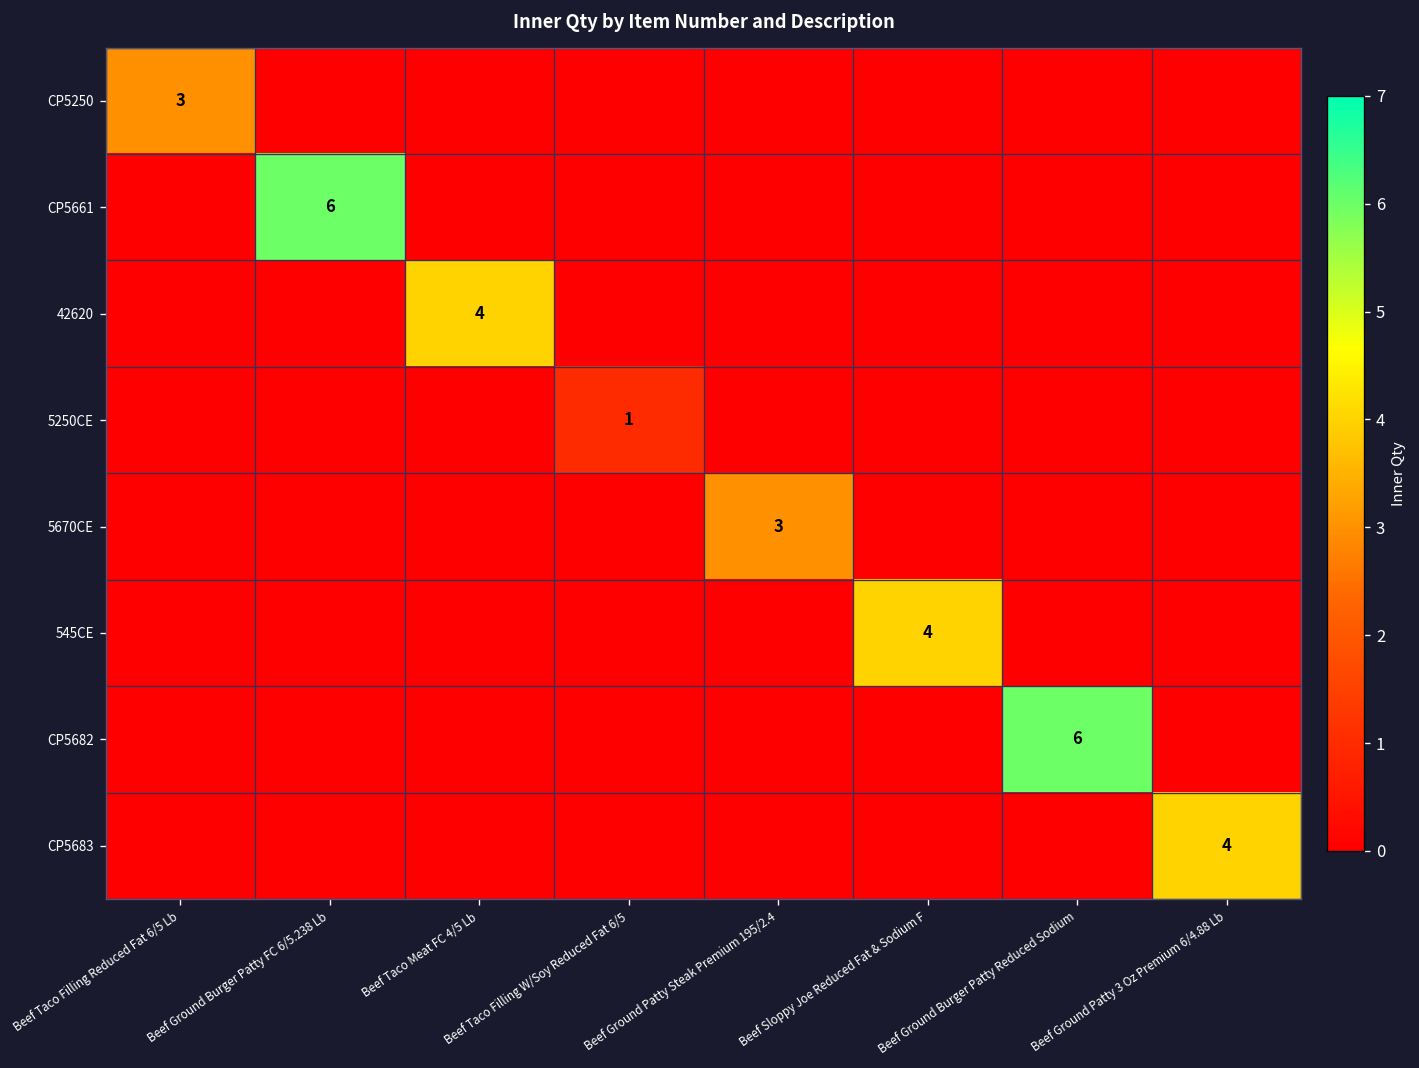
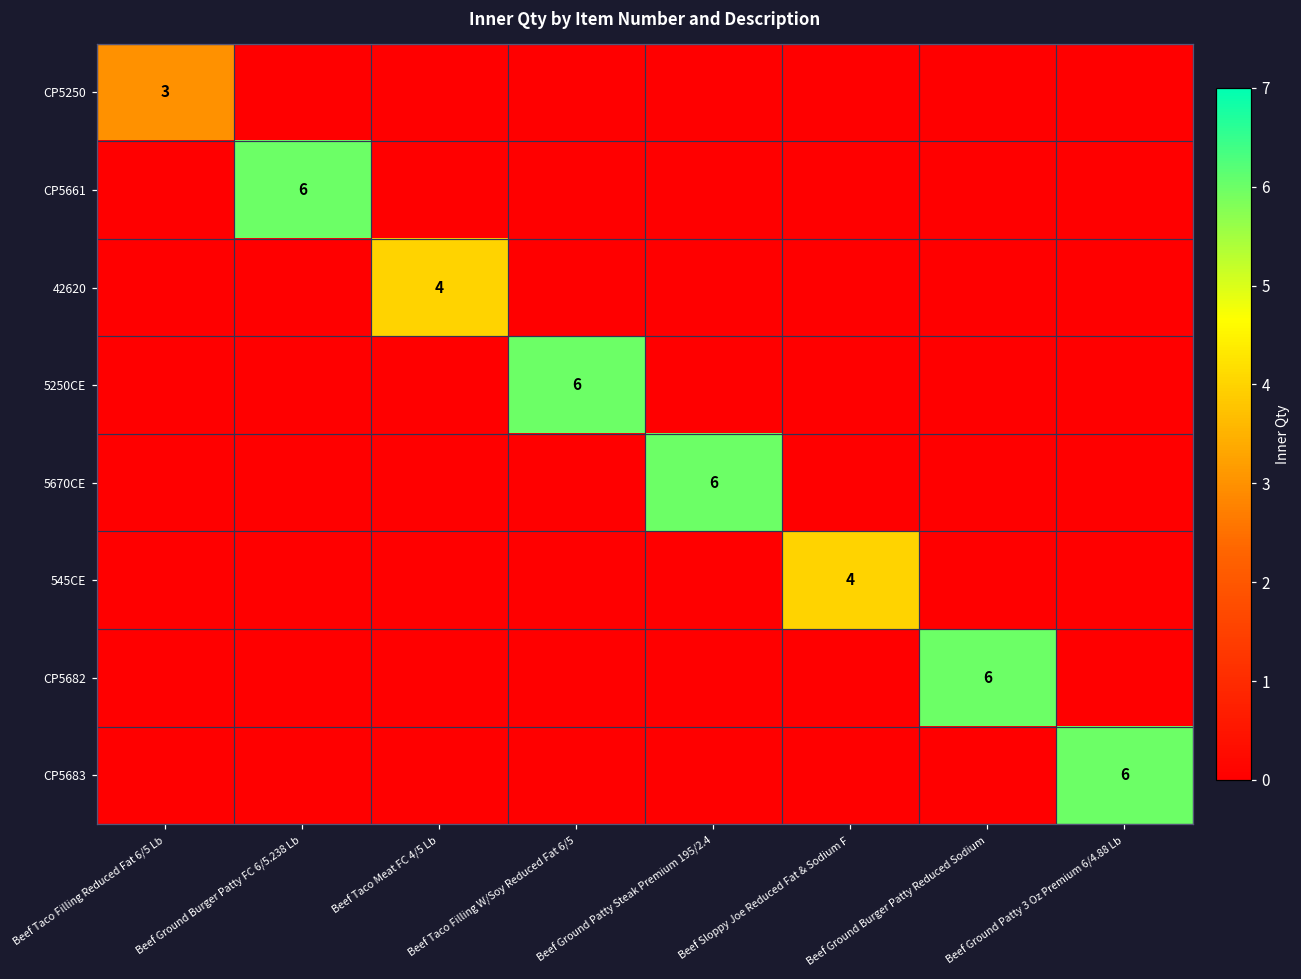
  {
    "CP5250": {
      "Beef Taco Filling Reduced Fat 6/5 Lb": 3
    },
    "CP5661": {
      "Beef Ground Burger Patty FC 6/5.238 Lb": 6
    },
    "42620": {
      "Beef Taco Meat FC 4/5 Lb": 4
    },
    "5250CE": {
-     "Beef Taco Filling W/Soy Reduced Fat 6/5": 1
+     "Beef Taco Filling W/Soy Reduced Fat 6/5": 6
    },
    "5670CE": {
-     "Beef Ground Patty Steak Premium 195/2.4": 3
+     "Beef Ground Patty Steak Premium 195/2.4": 6
    },
    "545CE": {
      "Beef Sloppy Joe Reduced Fat & Sodium F": 4
    },
    "CP5682": {
      "Beef Ground Burger Patty Reduced Sodium": 6
    },
    "CP5683": {
-     "Beef Ground Patty 3 Oz Premium 6/4.88 Lb": 4
+     "Beef Ground Patty 3 Oz Premium 6/4.88 Lb": 6
    }
  }
